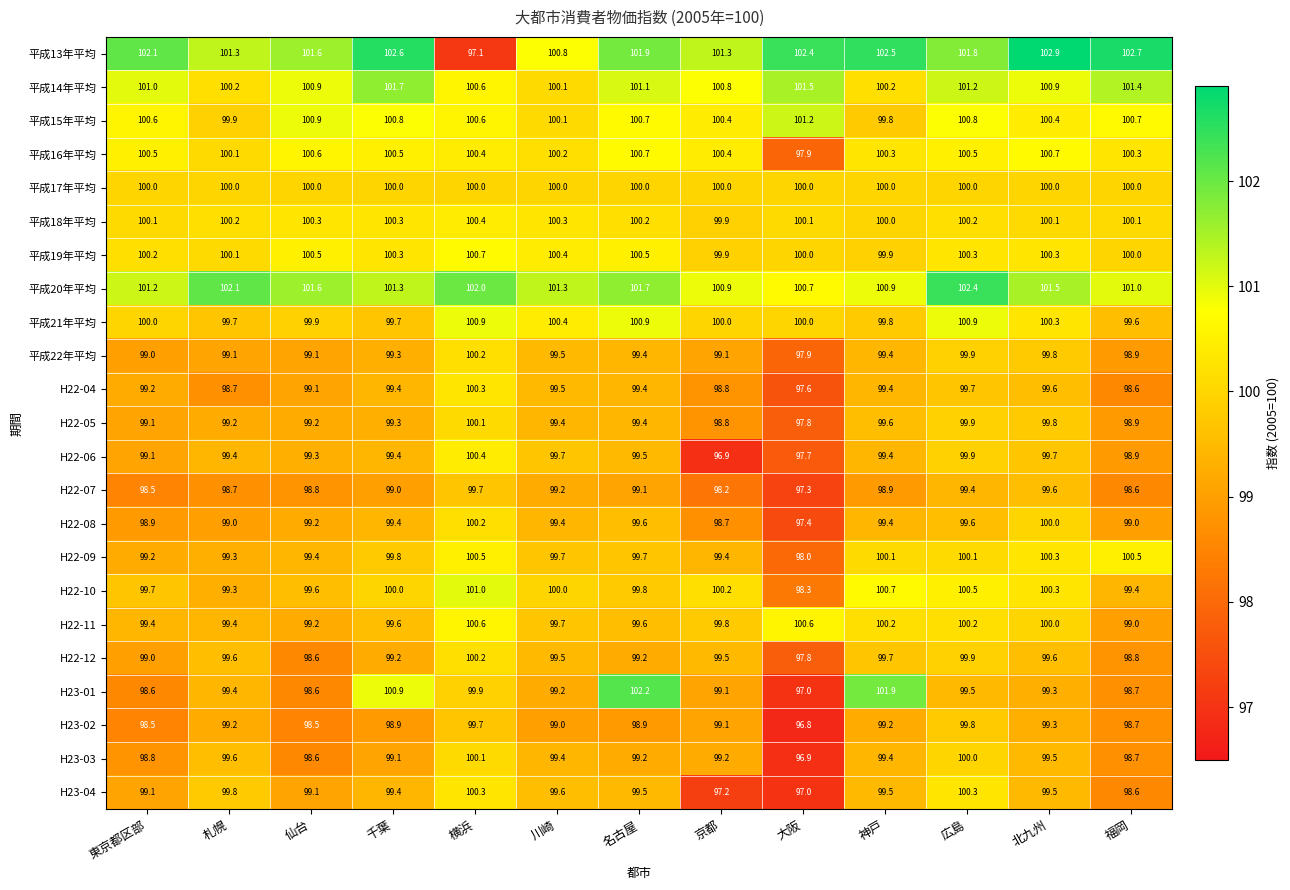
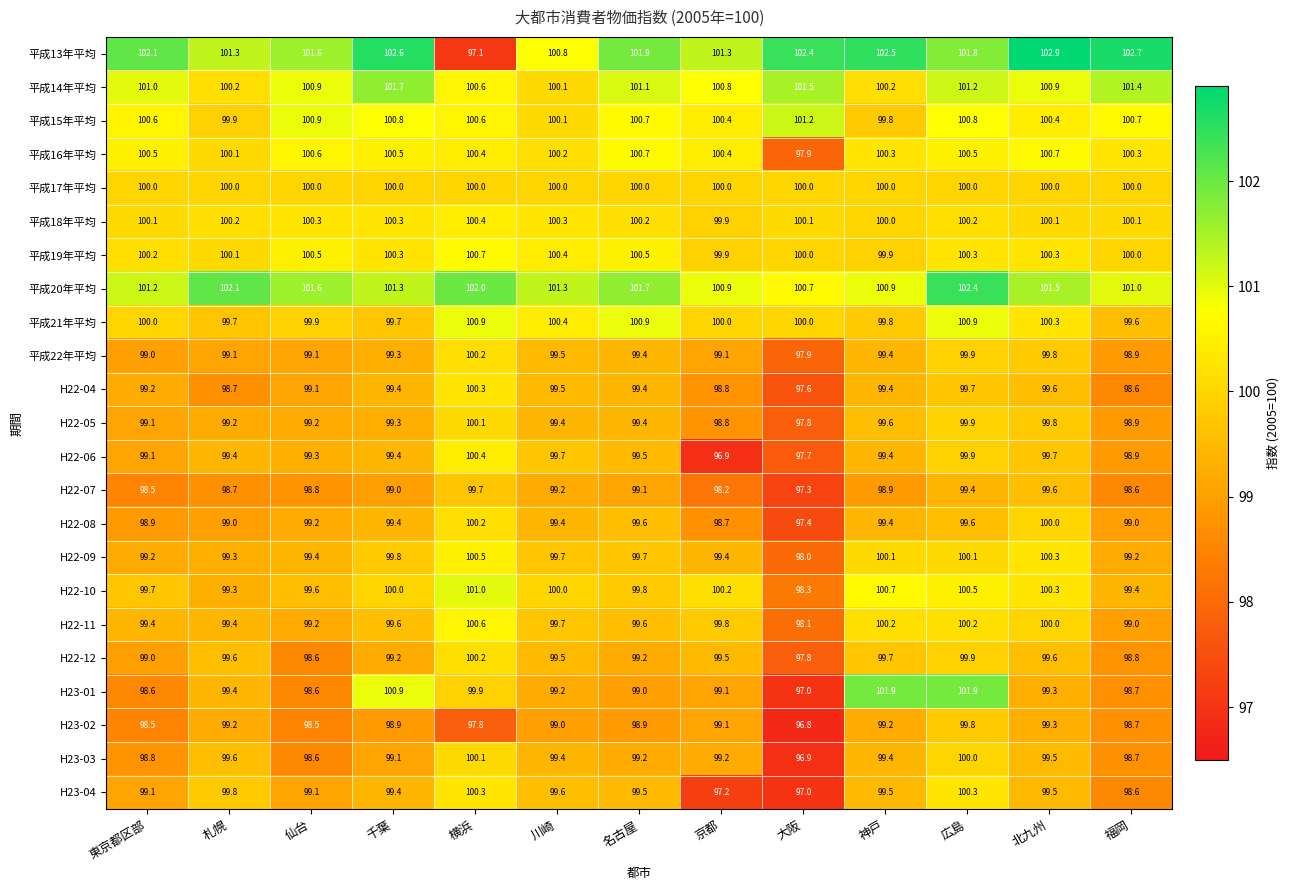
  {
    "H22-09": {
      "東京都区部": 99.2,
      "札幌": 99.3,
      "仙台": 99.4,
      "千葉": 99.8,
      "横浜": 100.5,
      "川崎": 99.7,
      "名古屋": 99.7,
      "京都": 99.4,
      "大阪": 98.0,
      "神戸": 100.1,
      "広島": 100.1,
      "北九州": 100.3,
-     "福岡": 100.5
+     "福岡": 99.2
    },
    "H22-11": {
      "東京都区部": 99.4,
      "札幌": 99.4,
      "仙台": 99.2,
      "千葉": 99.6,
      "横浜": 100.6,
      "川崎": 99.7,
      "名古屋": 99.6,
      "京都": 99.8,
-     "大阪": 100.6,
+     "大阪": 98.1,
      "神戸": 100.2,
      "広島": 100.2,
      "北九州": 100.0,
      "福岡": 99.0
    },
    "H23-01": {
      "東京都区部": 98.6,
      "札幌": 99.4,
      "仙台": 98.6,
      "千葉": 100.9,
      "横浜": 99.9,
      "川崎": 99.2,
-     "名古屋": 102.2,
+     "名古屋": 99.0,
      "京都": 99.1,
      "大阪": 97.0,
      "神戸": 101.9,
-     "広島": 99.5,
+     "広島": 101.9,
      "北九州": 99.3,
      "福岡": 98.7
    },
    "H23-02": {
      "東京都区部": 98.5,
      "札幌": 99.2,
      "仙台": 98.5,
      "千葉": 98.9,
-     "横浜": 99.7,
+     "横浜": 97.8,
      "川崎": 99.0,
      "名古屋": 98.9,
      "京都": 99.1,
      "大阪": 96.8,
      "神戸": 99.2,
      "広島": 99.8,
      "北九州": 99.3,
      "福岡": 98.7
    }
  }
